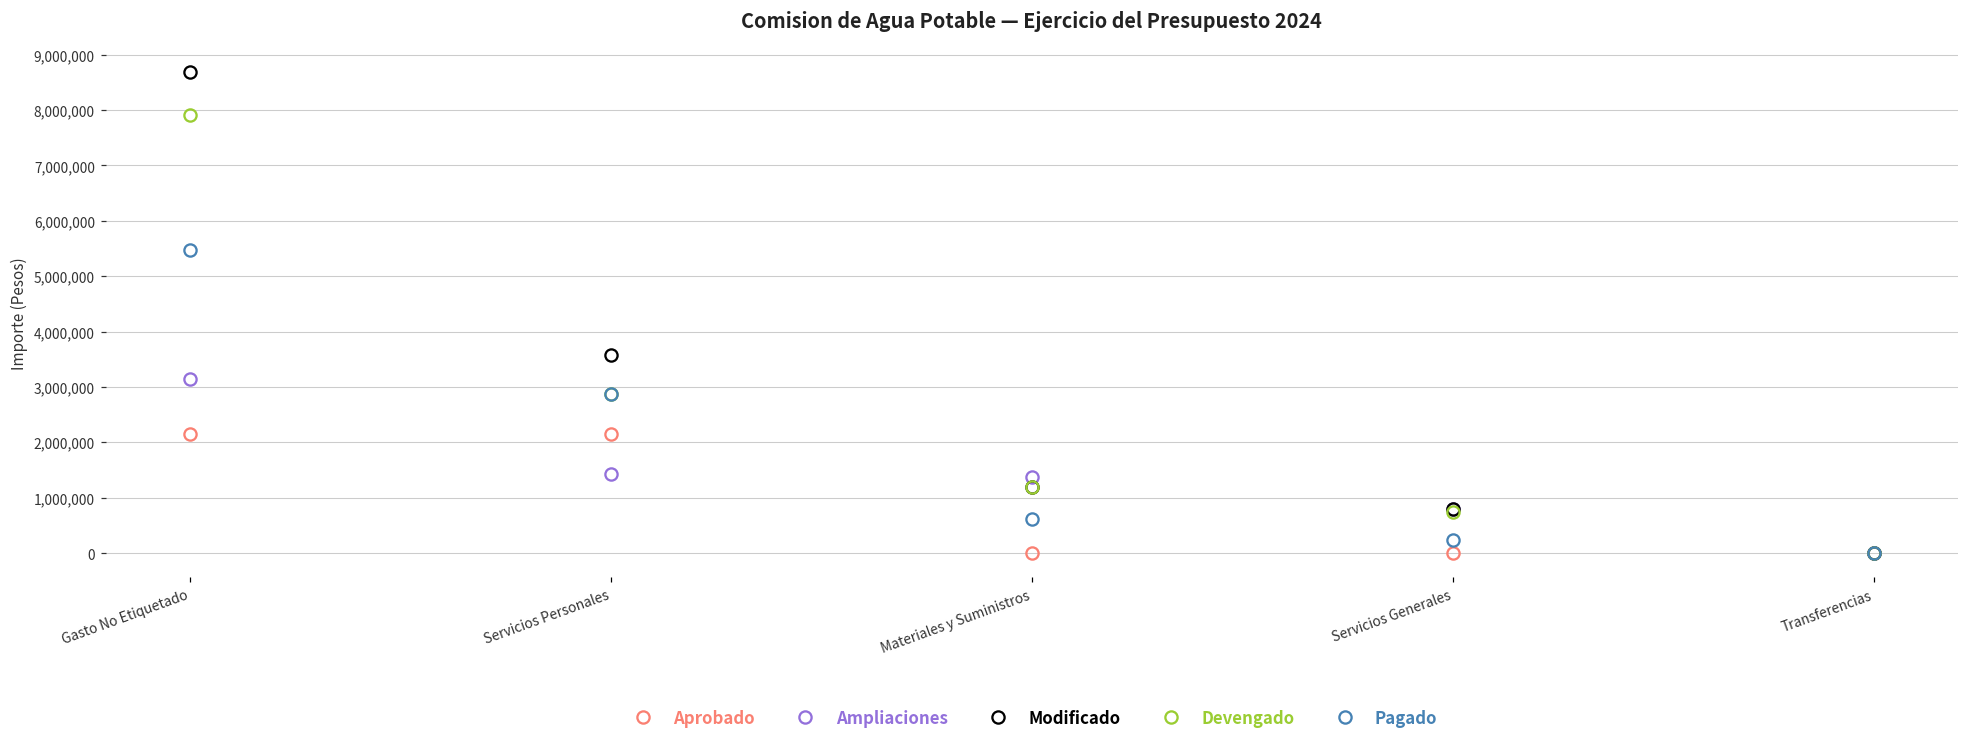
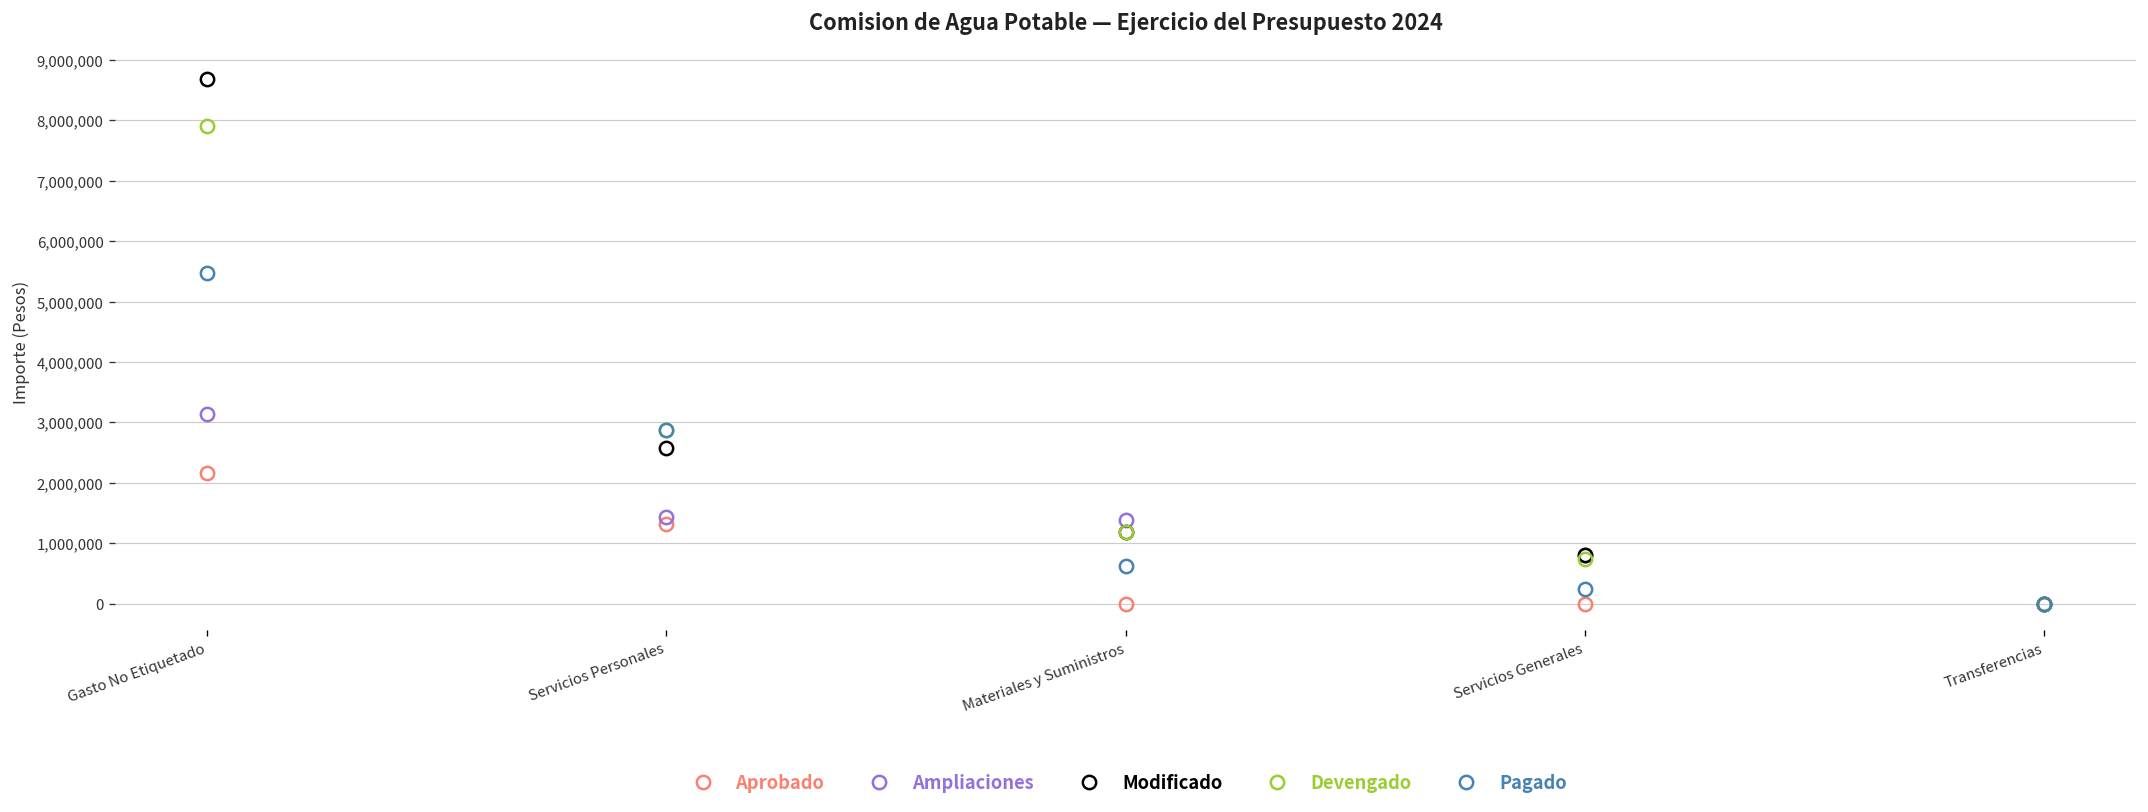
  {
    "Aprobado": {
      "Gasto No Etiquetado": "2,200,000",
-     "Servicios Personales": "2,200,000",
+     "Servicios Personales": "1,300,000",
      "Materiales y Suministros": "0",
      "Servicios Generales": "0"
    },
    "Ampliaciones": {
      "Gasto No Etiquetado": "3,100,000",
      "Servicios Personales": "1,400,000",
      "Materiales y Suministros": "1,400,000"
    },
    "Modificado": {
      "Gasto No Etiquetado": "8,700,000",
-     "Servicios Personales": "3,600,000"
+     "Servicios Personales": "2,600,000"
    },
    "Devengado": {
      "Gasto No Etiquetado": "7,900,000",
      "Servicios Generales": "700,000"
    },
    "Pagado": {
      "Gasto No Etiquetado": "5,500,000",
      "Materiales y Suministros": "600,000",
      "Servicios Generales": "200,000"
    }
  }
